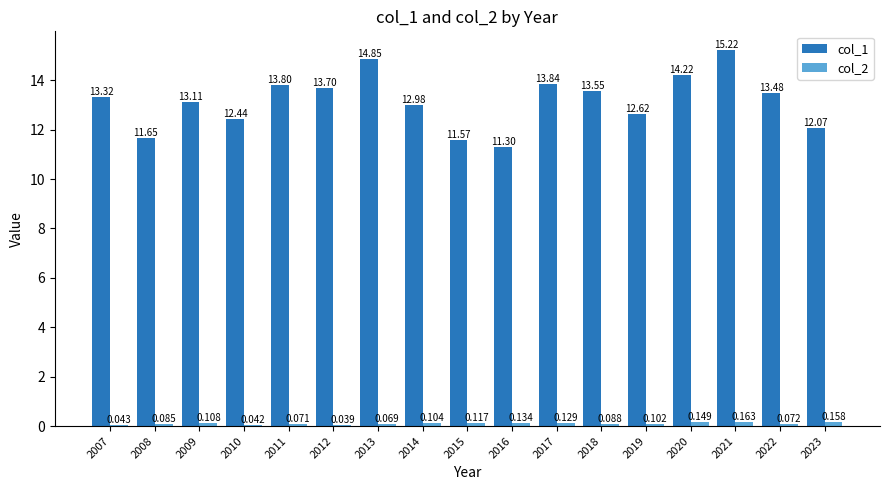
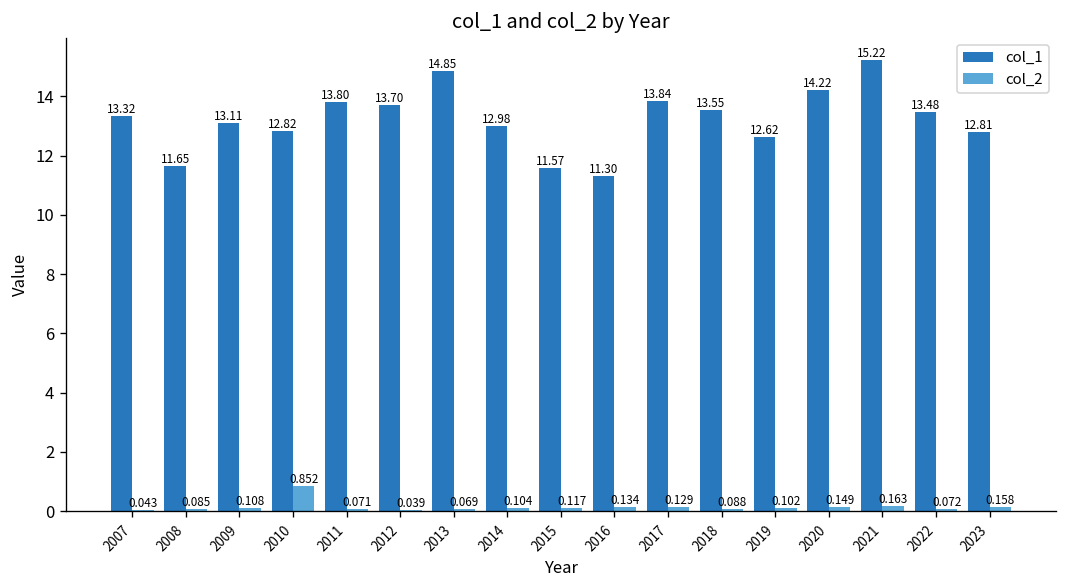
  {
    "col_1": {
      "2007": 13.32,
      "2008": 11.65,
      "2009": 13.11,
-     "2010": 12.44,
+     "2010": 12.82,
      "2011": 13.80,
      "2012": 13.70,
      "2013": 14.85,
      "2014": 12.98,
      "2015": 11.57,
      "2016": 11.30,
      "2017": 13.84,
      "2018": 13.55,
      "2019": 12.62,
      "2020": 14.22,
      "2021": 15.22,
      "2022": 13.48,
-     "2023": 12.07
+     "2023": 12.81
    },
    "col_2": {
      "2007": 0.043,
      "2008": 0.085,
      "2009": 0.108,
-     "2010": 0.042,
+     "2010": 0.852,
      "2011": 0.071,
      "2012": 0.039,
      "2013": 0.069,
      "2014": 0.104,
      "2015": 0.117,
      "2016": 0.134,
      "2017": 0.129,
      "2018": 0.088,
      "2019": 0.102,
      "2020": 0.149,
      "2021": 0.163,
      "2022": 0.072,
      "2023": 0.158
    }
  }
